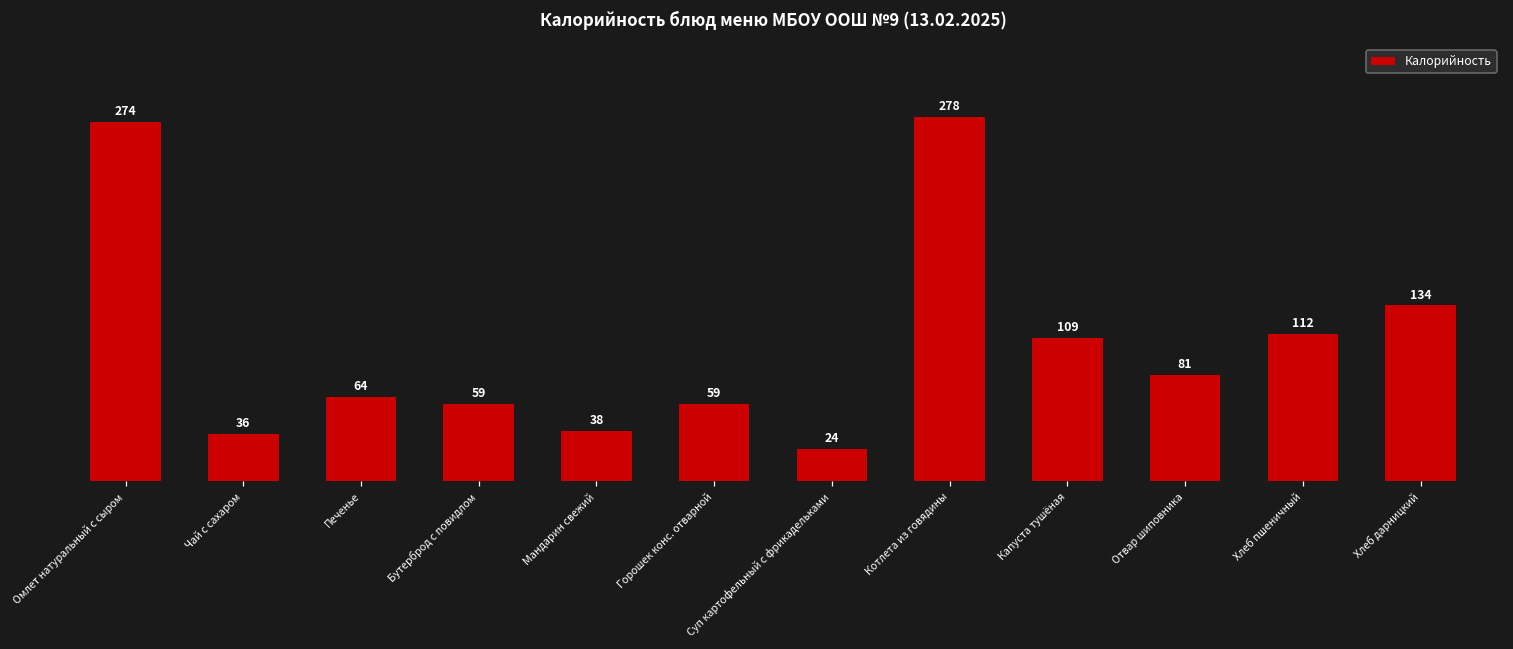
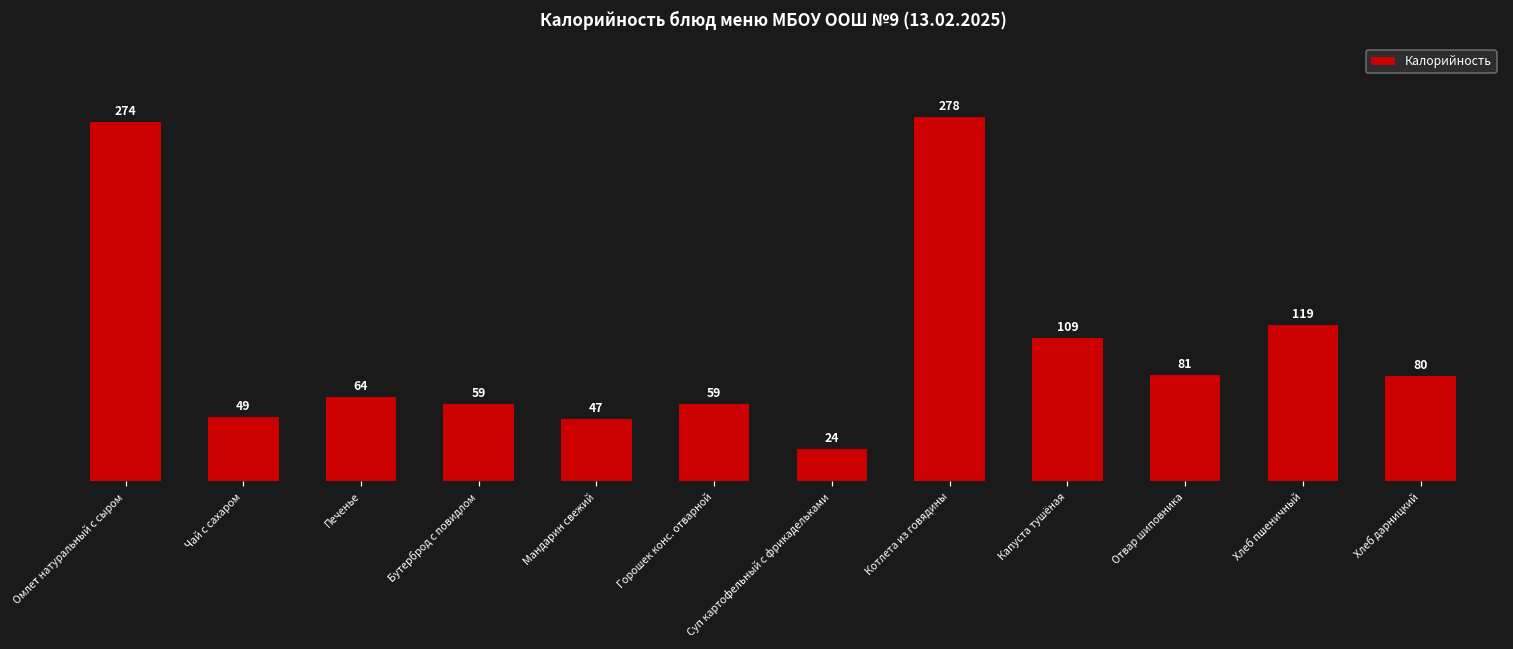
  {
    "Омлет натуральный с сыром": 274,
-   "Чай с сахаром": 36,
+   "Чай с сахаром": 49,
    "Печенье": 64,
    "Бутерброд с повидлом": 59,
-   "Мандарин свежий": 38,
+   "Мандарин свежий": 47,
    "Горошек конс. отварной": 59,
    "Суп картофельный с фрикадельками": 24,
    "Котлета из говядины": 278,
    "Капуста тушёная": 109,
    "Отвар шиповника": 81,
-   "Хлеб пшеничный": 112,
-   "Хлеб дарницкий": 134
+   "Хлеб пшеничный": 119,
+   "Хлеб дарницкий": 80
  }
